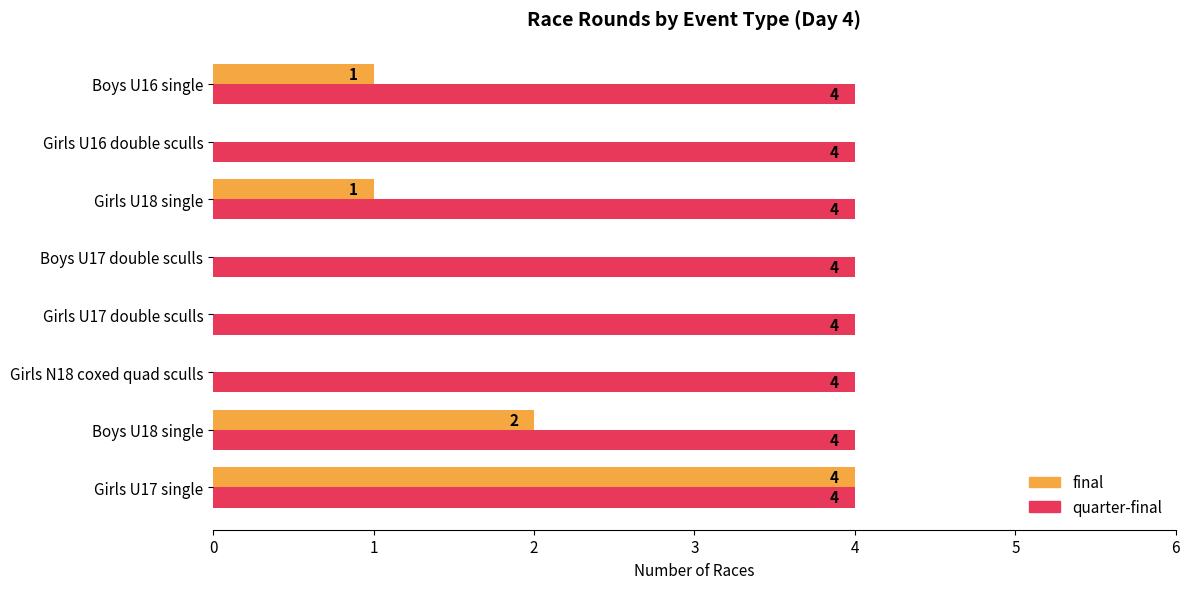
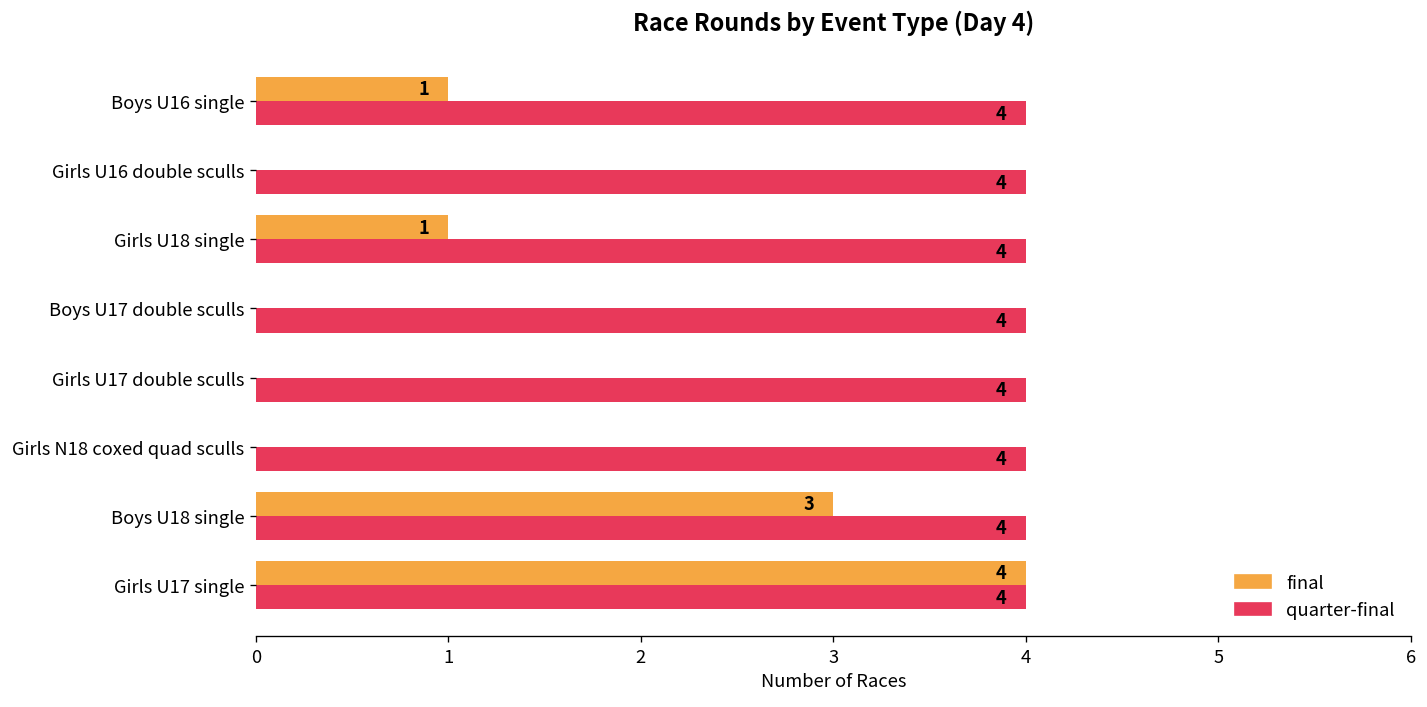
  {
    "final": {
      "Boys U16 single": 1,
      "Girls U18 single": 1,
-     "Boys U18 single": 2,
+     "Boys U18 single": 3,
      "Girls U17 single": 4
    },
    "quarter-final": {
      "Boys U16 single": 4,
      "Girls U16 double sculls": 4,
      "Girls U18 single": 4,
      "Boys U17 double sculls": 4,
      "Girls U17 double sculls": 4,
      "Girls N18 coxed quad sculls": 4,
      "Boys U18 single": 4,
      "Girls U17 single": 4
    }
  }
